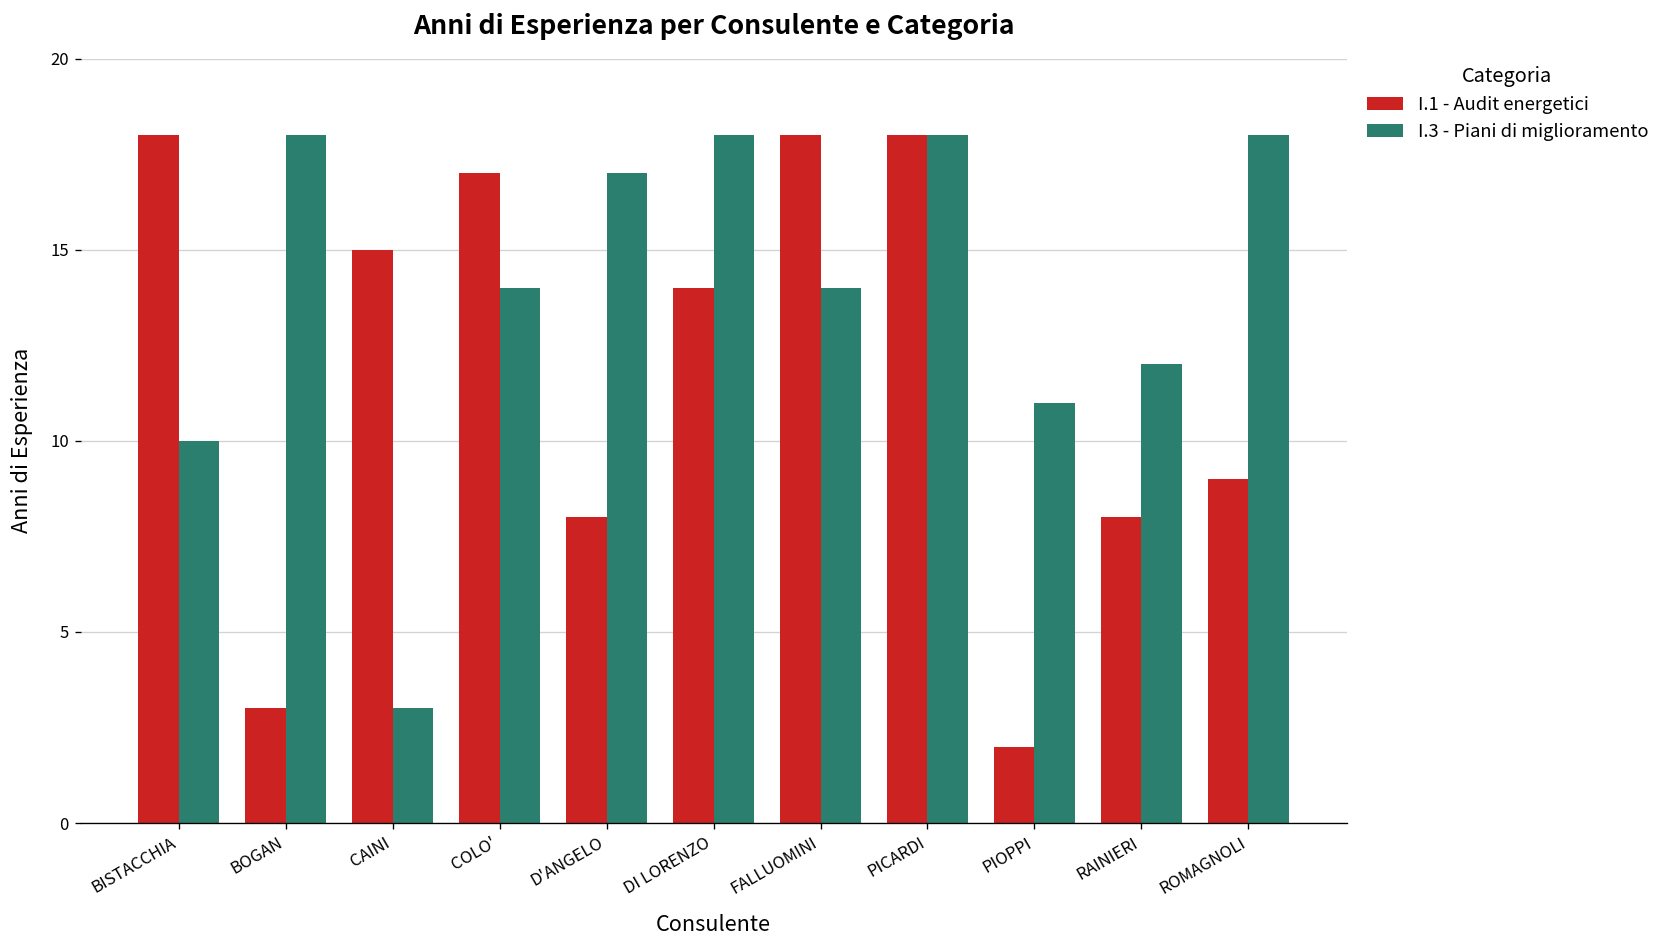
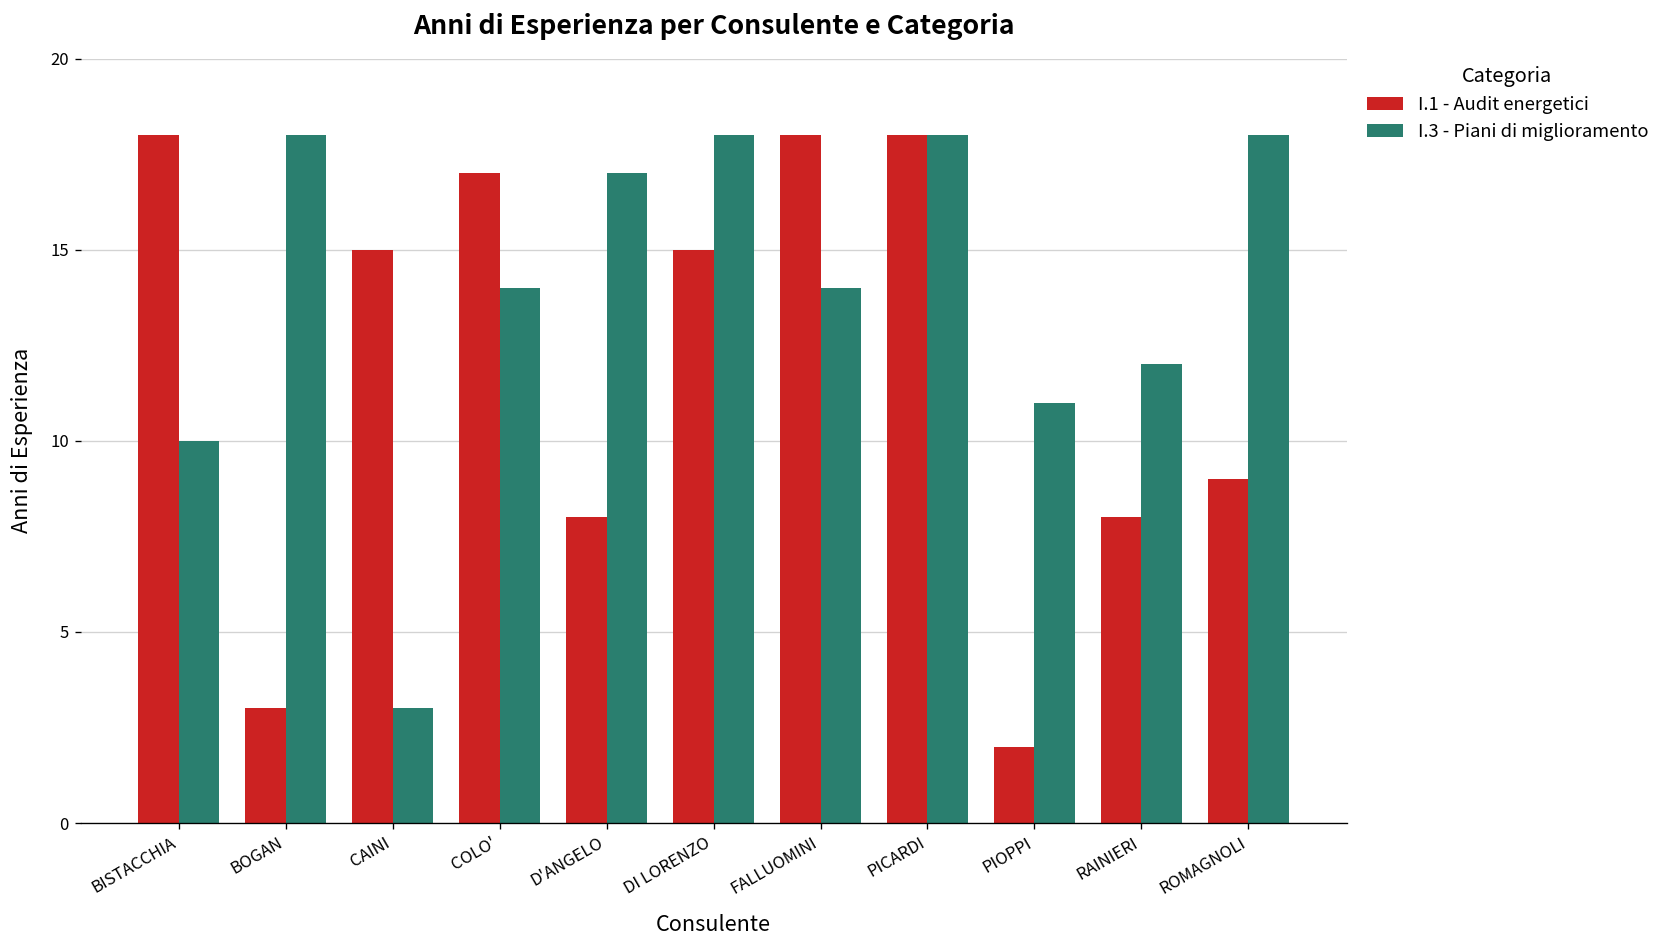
  {
    "I.1 - Audit energetici": {
      "BISTACCHIA": 18,
      "BOGAN": 3,
      "CAINI": 15,
      "COLO'": 17,
      "D'ANGELO": 8,
-     "DI LORENZO": 14,
+     "DI LORENZO": 15,
      "FALLUOMINI": 18,
      "PICARDI": 18,
      "PIOPPI": 2,
      "RAINIERI": 8,
      "ROMAGNOLI": 9
    },
    "I.3 - Piani di miglioramento": {
      "BISTACCHIA": 10,
      "BOGAN": 18,
      "CAINI": 3,
      "COLO'": 14,
      "D'ANGELO": 17,
      "DI LORENZO": 18,
      "FALLUOMINI": 14,
      "PICARDI": 18,
      "PIOPPI": 11,
      "RAINIERI": 12,
      "ROMAGNOLI": 18
    }
  }
